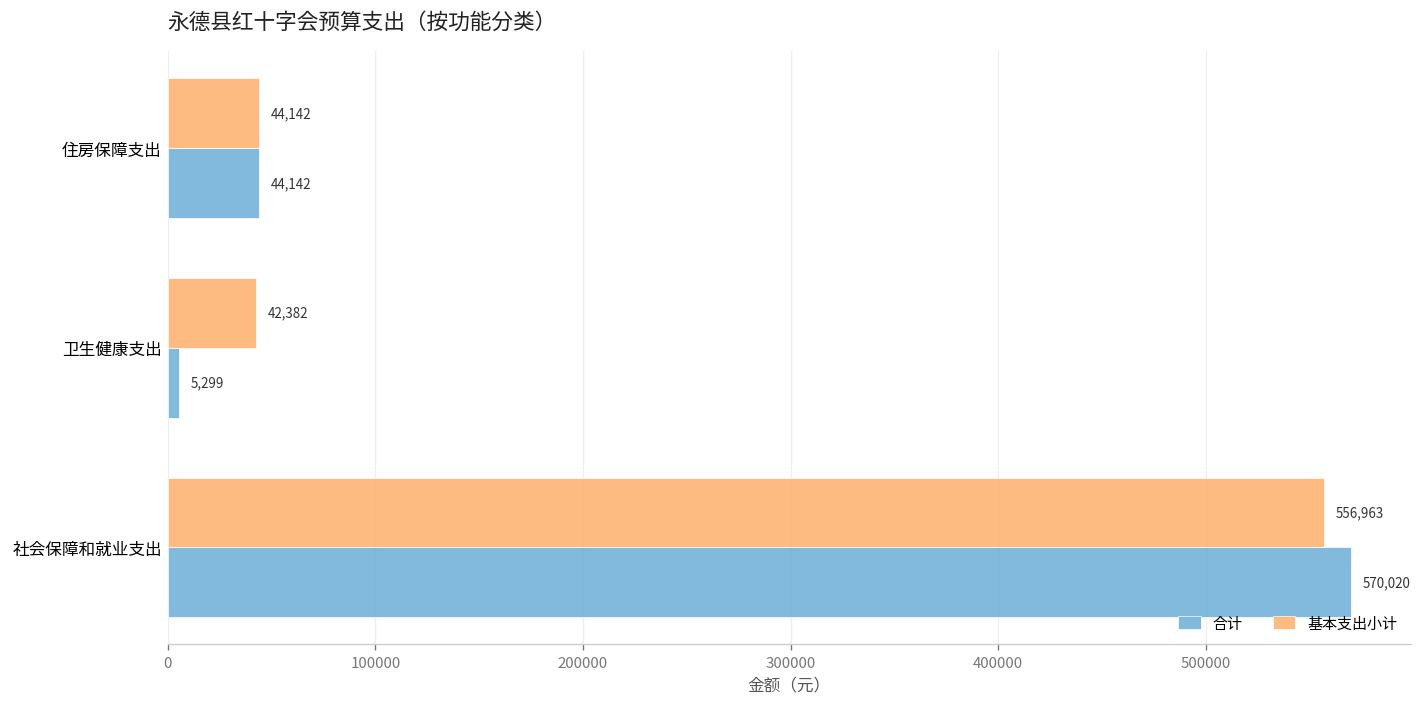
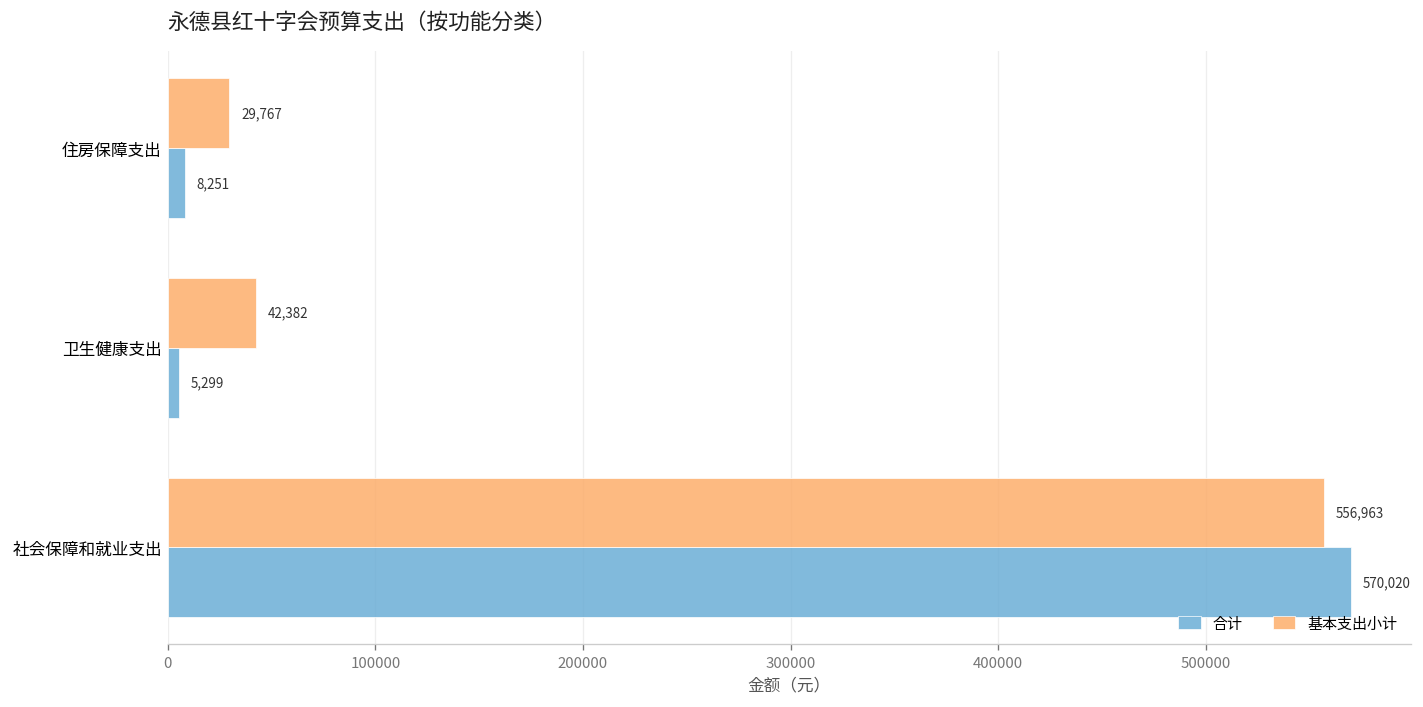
  {
    "合计": {
-     "住房保障支出": "44,142",
+     "住房保障支出": "8,251",
      "卫生健康支出": "5,299",
      "社会保障和就业支出": "570,020"
    },
    "基本支出小计": {
-     "住房保障支出": "44,142",
+     "住房保障支出": "29,767",
      "卫生健康支出": "42,382",
      "社会保障和就业支出": "556,963"
    }
  }
